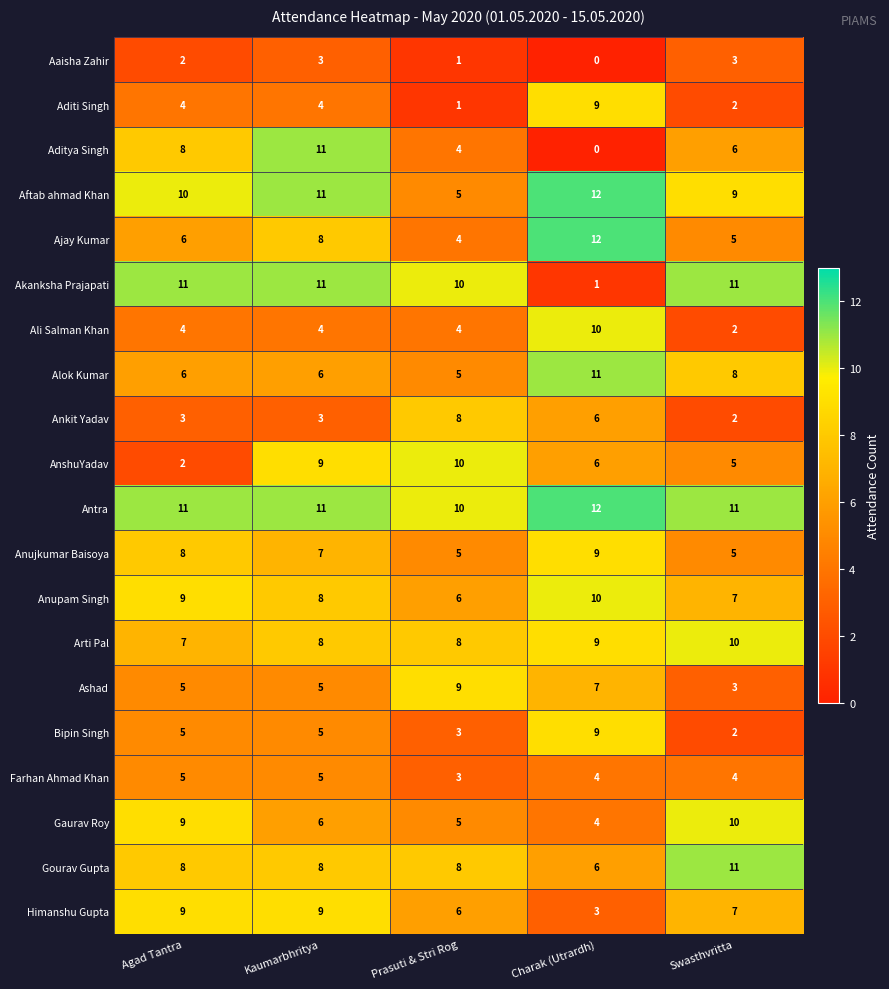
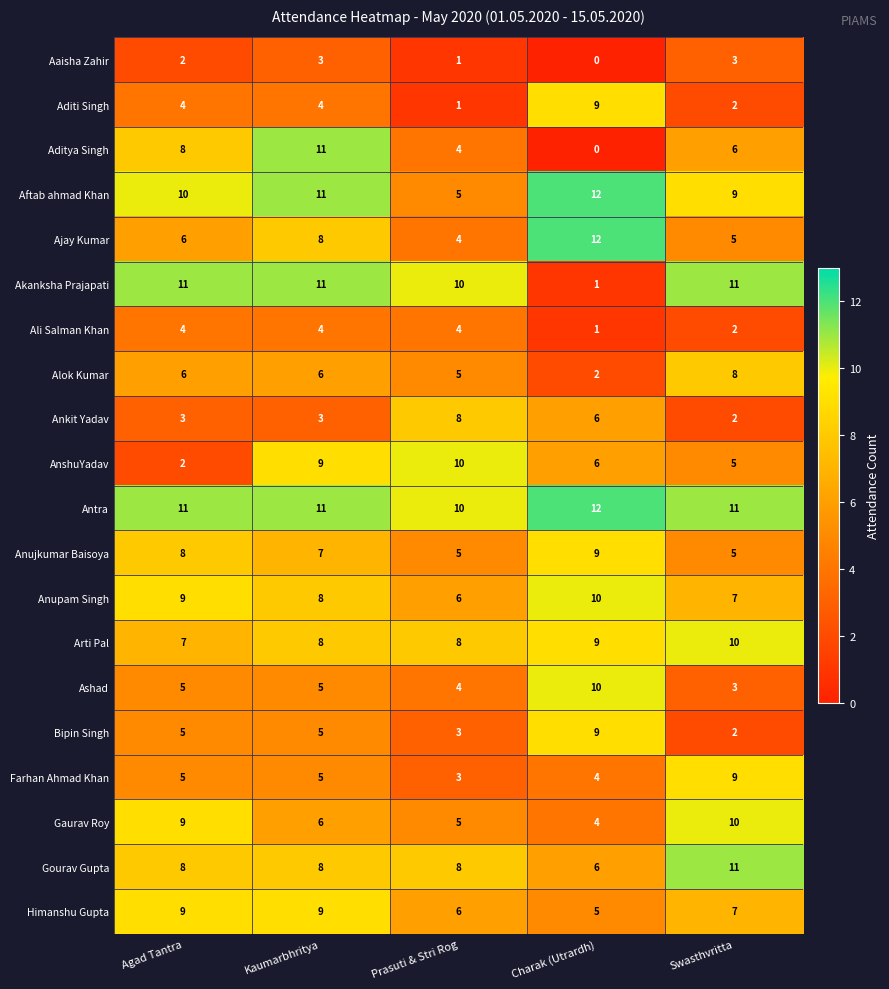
  {
    "Aaisha Zahir": {
      "Agad Tantra": 2,
      "Kaumarbhritya": 3,
      "Prasuti & Stri Rog": 1,
      "Charak (Utrardh)": 0,
      "Swasthvritta": 3
    },
    "Aditi Singh": {
      "Agad Tantra": 4,
      "Kaumarbhritya": 4,
      "Prasuti & Stri Rog": 1,
      "Charak (Utrardh)": 9,
      "Swasthvritta": 2
    },
    "Aditya Singh": {
      "Agad Tantra": 8,
      "Kaumarbhritya": 11,
      "Prasuti & Stri Rog": 4,
      "Charak (Utrardh)": 0,
      "Swasthvritta": 6
    },
    "Aftab ahmad Khan": {
      "Agad Tantra": 10,
      "Kaumarbhritya": 11,
      "Prasuti & Stri Rog": 5,
      "Charak (Utrardh)": 12,
      "Swasthvritta": 9
    },
    "Ajay Kumar": {
      "Agad Tantra": 6,
      "Kaumarbhritya": 8,
      "Prasuti & Stri Rog": 4,
      "Charak (Utrardh)": 12,
      "Swasthvritta": 5
    },
    "Akanksha Prajapati": {
      "Agad Tantra": 11,
      "Kaumarbhritya": 11,
      "Prasuti & Stri Rog": 10,
      "Charak (Utrardh)": 1,
      "Swasthvritta": 11
    },
    "Ali Salman Khan": {
      "Agad Tantra": 4,
      "Kaumarbhritya": 4,
      "Prasuti & Stri Rog": 4,
-     "Charak (Utrardh)": 10,
+     "Charak (Utrardh)": 1,
      "Swasthvritta": 2
    },
    "Alok Kumar": {
      "Agad Tantra": 6,
      "Kaumarbhritya": 6,
      "Prasuti & Stri Rog": 5,
-     "Charak (Utrardh)": 11,
+     "Charak (Utrardh)": 2,
      "Swasthvritta": 8
    },
    "Ankit Yadav": {
      "Agad Tantra": 3,
      "Kaumarbhritya": 3,
      "Prasuti & Stri Rog": 8,
      "Charak (Utrardh)": 6,
      "Swasthvritta": 2
    },
    "AnshuYadav": {
      "Agad Tantra": 2,
      "Kaumarbhritya": 9,
      "Prasuti & Stri Rog": 10,
      "Charak (Utrardh)": 6,
      "Swasthvritta": 5
    },
    "Antra": {
      "Agad Tantra": 11,
      "Kaumarbhritya": 11,
      "Prasuti & Stri Rog": 10,
      "Charak (Utrardh)": 12,
      "Swasthvritta": 11
    },
    "Anujkumar Baisoya": {
      "Agad Tantra": 8,
      "Kaumarbhritya": 7,
      "Prasuti & Stri Rog": 5,
      "Charak (Utrardh)": 9,
      "Swasthvritta": 5
    },
    "Anupam Singh": {
      "Agad Tantra": 9,
      "Kaumarbhritya": 8,
      "Prasuti & Stri Rog": 6,
      "Charak (Utrardh)": 10,
      "Swasthvritta": 7
    },
    "Arti Pal": {
      "Agad Tantra": 7,
      "Kaumarbhritya": 8,
      "Prasuti & Stri Rog": 8,
      "Charak (Utrardh)": 9,
      "Swasthvritta": 10
    },
    "Ashad": {
      "Agad Tantra": 5,
      "Kaumarbhritya": 5,
-     "Prasuti & Stri Rog": 9,
-     "Charak (Utrardh)": 7,
+     "Prasuti & Stri Rog": 4,
+     "Charak (Utrardh)": 10,
      "Swasthvritta": 3
    },
    "Bipin Singh": {
      "Agad Tantra": 5,
      "Kaumarbhritya": 5,
      "Prasuti & Stri Rog": 3,
      "Charak (Utrardh)": 9,
      "Swasthvritta": 2
    },
    "Farhan Ahmad Khan": {
      "Agad Tantra": 5,
      "Kaumarbhritya": 5,
      "Prasuti & Stri Rog": 3,
      "Charak (Utrardh)": 4,
-     "Swasthvritta": 4
+     "Swasthvritta": 9
    },
    "Gaurav Roy": {
      "Agad Tantra": 9,
      "Kaumarbhritya": 6,
      "Prasuti & Stri Rog": 5,
      "Charak (Utrardh)": 4,
      "Swasthvritta": 10
    },
    "Gourav Gupta": {
      "Agad Tantra": 8,
      "Kaumarbhritya": 8,
      "Prasuti & Stri Rog": 8,
      "Charak (Utrardh)": 6,
      "Swasthvritta": 11
    },
    "Himanshu Gupta": {
      "Agad Tantra": 9,
      "Kaumarbhritya": 9,
      "Prasuti & Stri Rog": 6,
-     "Charak (Utrardh)": 3,
+     "Charak (Utrardh)": 5,
      "Swasthvritta": 7
    }
  }
